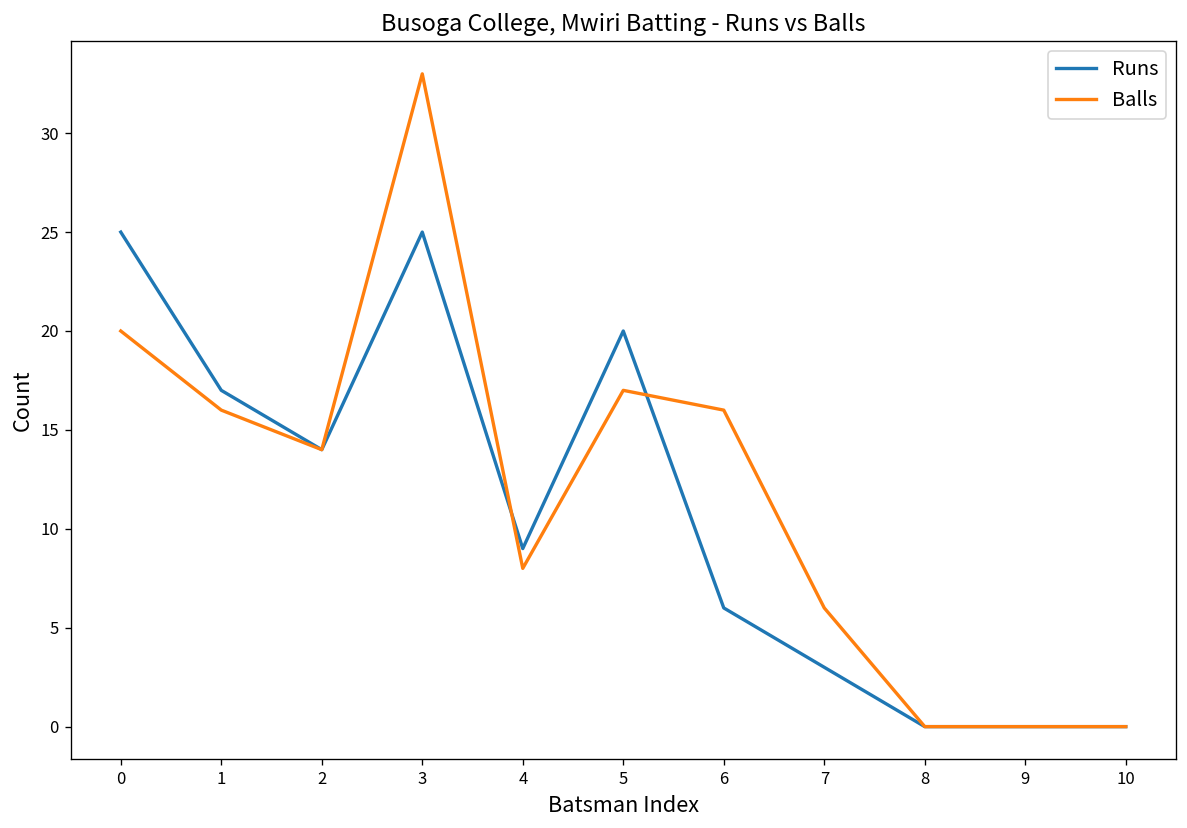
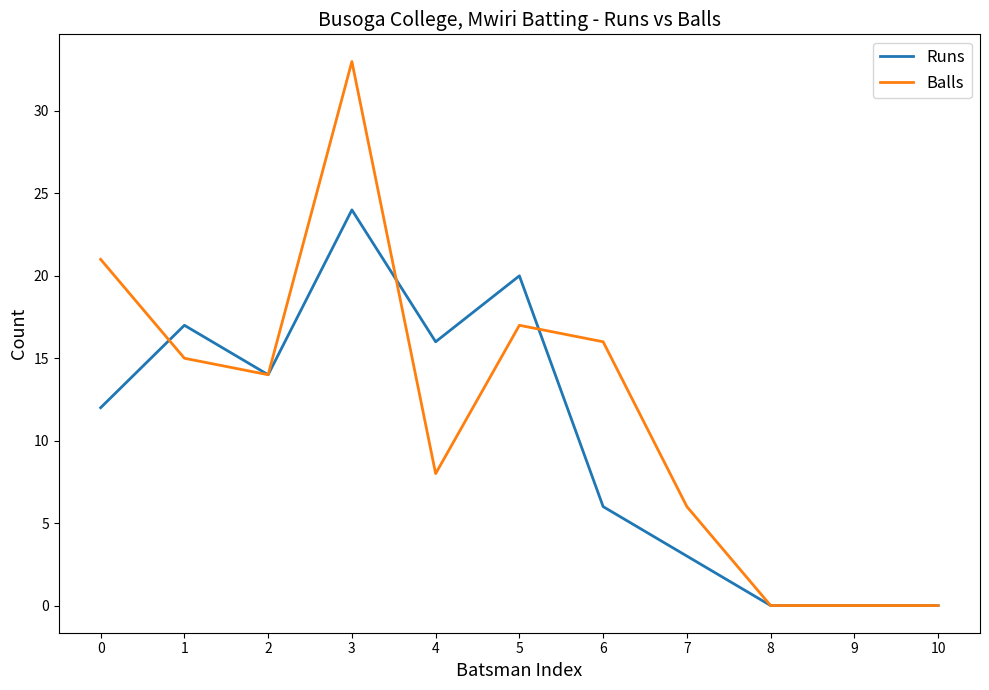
  {
    "Runs": {
-     "0": 25,
+     "0": 12,
      "1": 17,
-     "3": 25,
-     "4": 9,
+     "3": 24,
+     "4": 16,
      "5": 20,
      "6": 6,
      "7": 3
    },
    "Balls": {
-     "0": 20,
-     "1": 16,
+     "0": 21,
+     "1": 15,
      "3": 33,
      "4": 8,
      "5": 17,
      "6": 16,
      "7": 6
    }
  }
